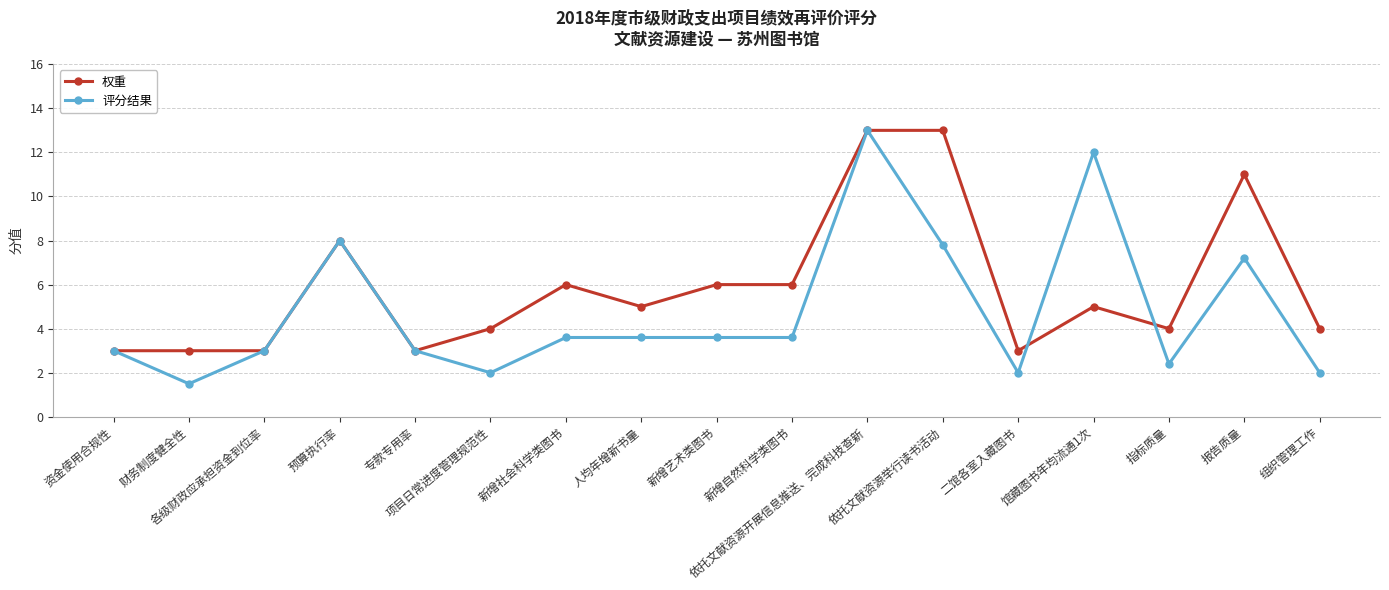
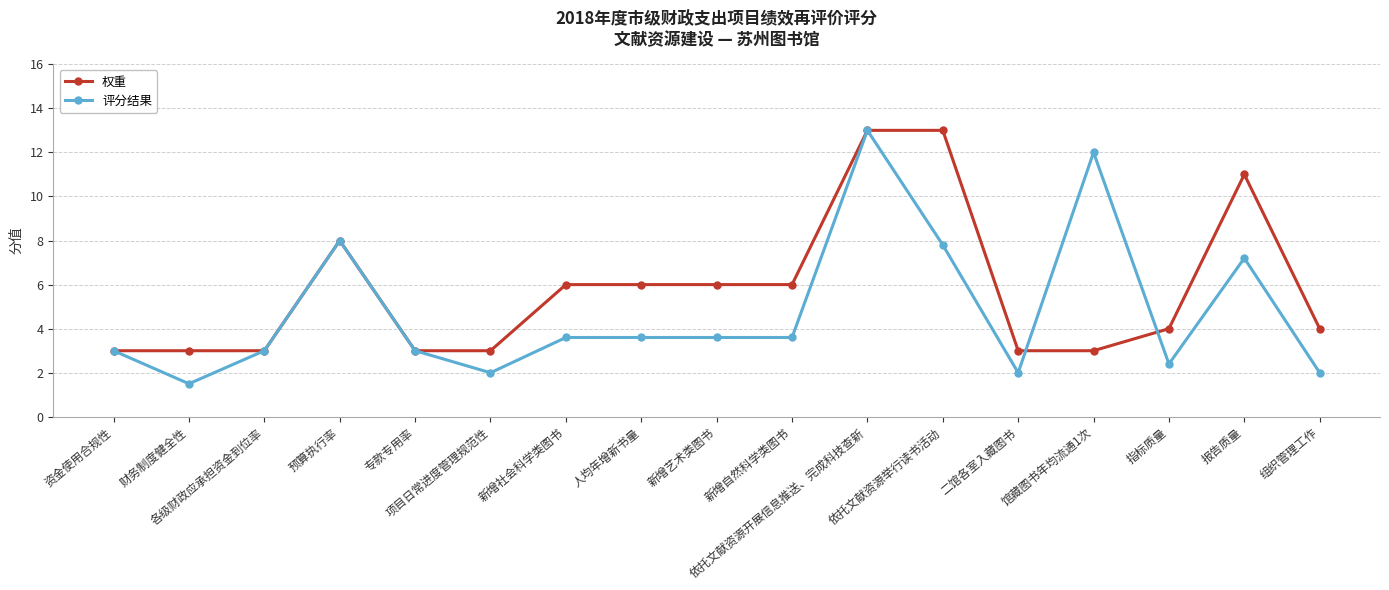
  {
    "权重": {
      "财务制度健全性": 3,
-     "项目日常进度管理规范性": 4,
+     "项目日常进度管理规范性": 3,
      "新增社会科学类图书": 6,
-     "人均年增新书量": 5,
+     "人均年增新书量": 6,
      "新增艺术类图书": 6,
      "新增自然科学类图书": 6,
      "依托文献资源举行读书活动": 13,
      "二馆各室入藏图书": 3,
-     "馆藏图书年均流通1次": 5,
+     "馆藏图书年均流通1次": 3,
      "指标质量": 4,
      "报告质量": 11,
      "组织管理工作": 4
    },
    "评分结果": {
      "财务制度健全性": 1.5,
      "项目日常进度管理规范性": 2,
      "新增社会科学类图书": 3.6,
      "人均年增新书量": 3.6,
      "新增艺术类图书": 3.6,
      "新增自然科学类图书": 3.6,
      "依托文献资源举行读书活动": 7.8,
      "二馆各室入藏图书": 2,
      "馆藏图书年均流通1次": 12,
      "指标质量": 2.4,
      "报告质量": 7.2,
      "组织管理工作": 2
    }
  }
